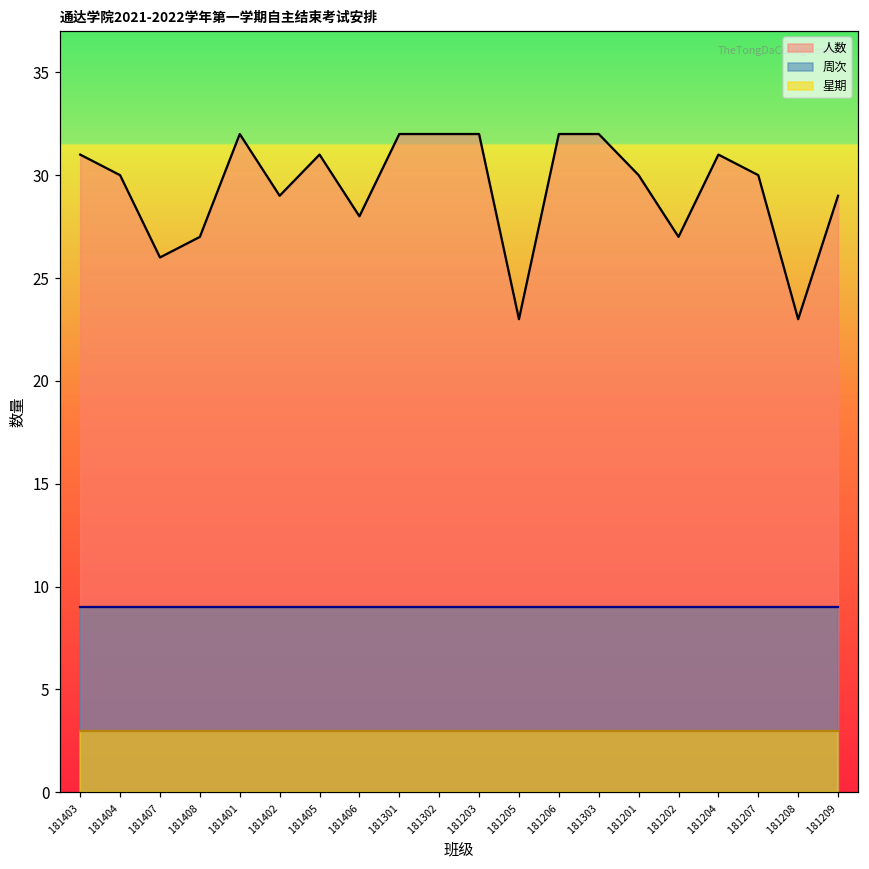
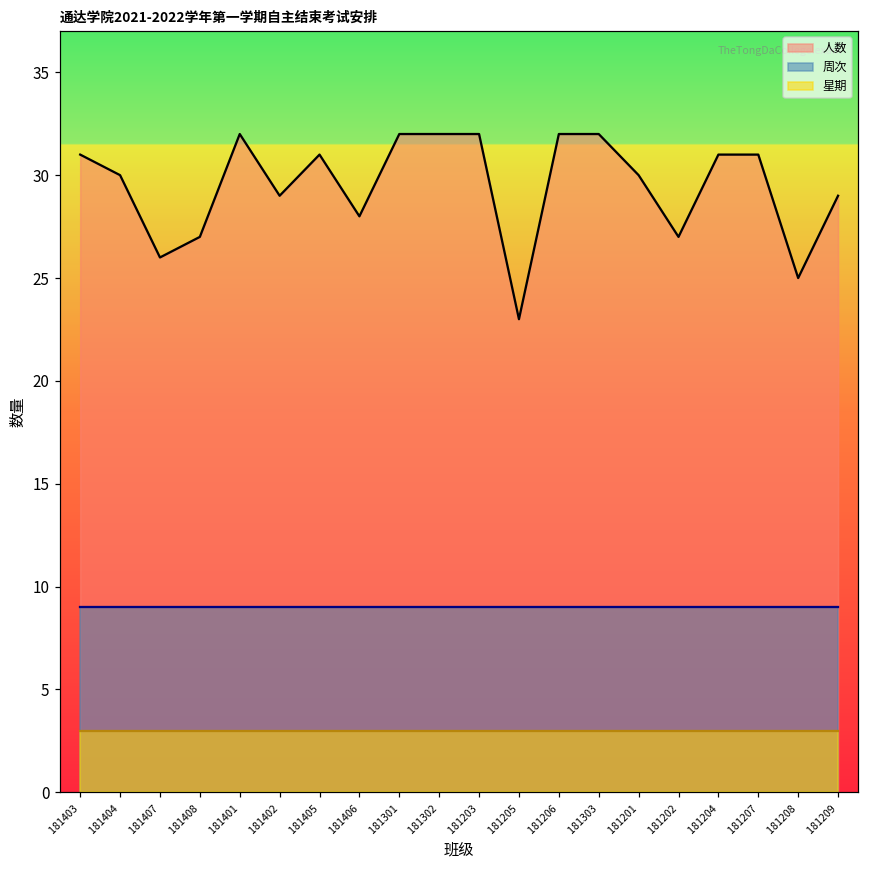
  {
    "人数": {
      "181403": 31,
      "181404": 30,
      "181407": 26,
      "181408": 27,
      "181401": 32,
      "181402": 29,
      "181405": 31,
      "181406": 28,
      "181301": 32,
      "181302": 32,
      "181203": 32,
      "181205": 23,
      "181206": 32,
      "181303": 32,
      "181201": 30,
      "181202": 27,
      "181204": 31,
-     "181207": 30,
-     "181208": 23,
+     "181207": 31,
+     "181208": 25,
      "181209": 29
    },
    "周次": {
      "181403": 9,
      "181404": 9,
      "181407": 9,
      "181408": 9,
      "181401": 9,
      "181402": 9,
      "181405": 9,
      "181406": 9,
      "181301": 9,
      "181302": 9,
      "181203": 9,
      "181205": 9,
      "181206": 9,
      "181303": 9,
      "181201": 9,
      "181202": 9,
      "181204": 9,
      "181207": 9,
      "181208": 9,
      "181209": 9
    },
    "星期": {
      "181403": 3,
      "181404": 3,
      "181407": 3,
      "181408": 3,
      "181401": 3,
      "181402": 3,
      "181405": 3,
      "181406": 3,
      "181301": 3,
      "181302": 3,
      "181203": 3,
      "181205": 3,
      "181206": 3,
      "181303": 3,
      "181201": 3,
      "181202": 3,
      "181204": 3,
      "181207": 3,
      "181208": 3,
      "181209": 3
    }
  }
